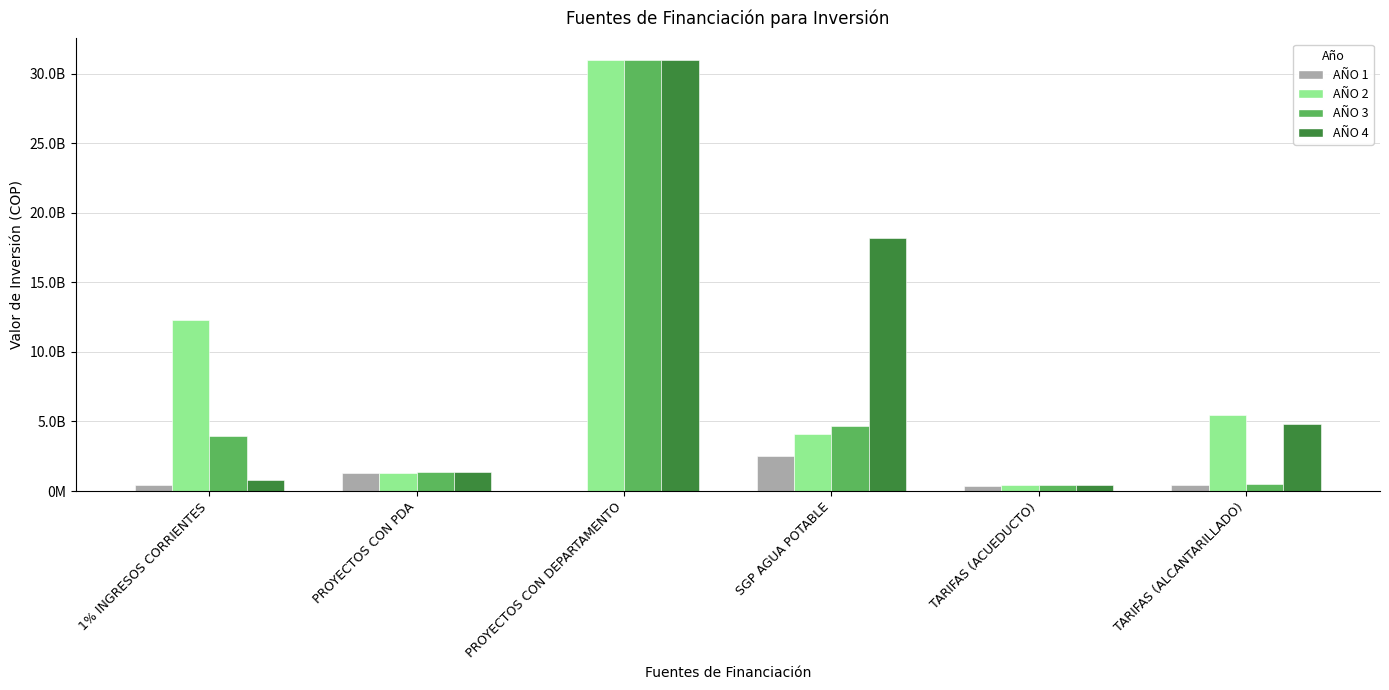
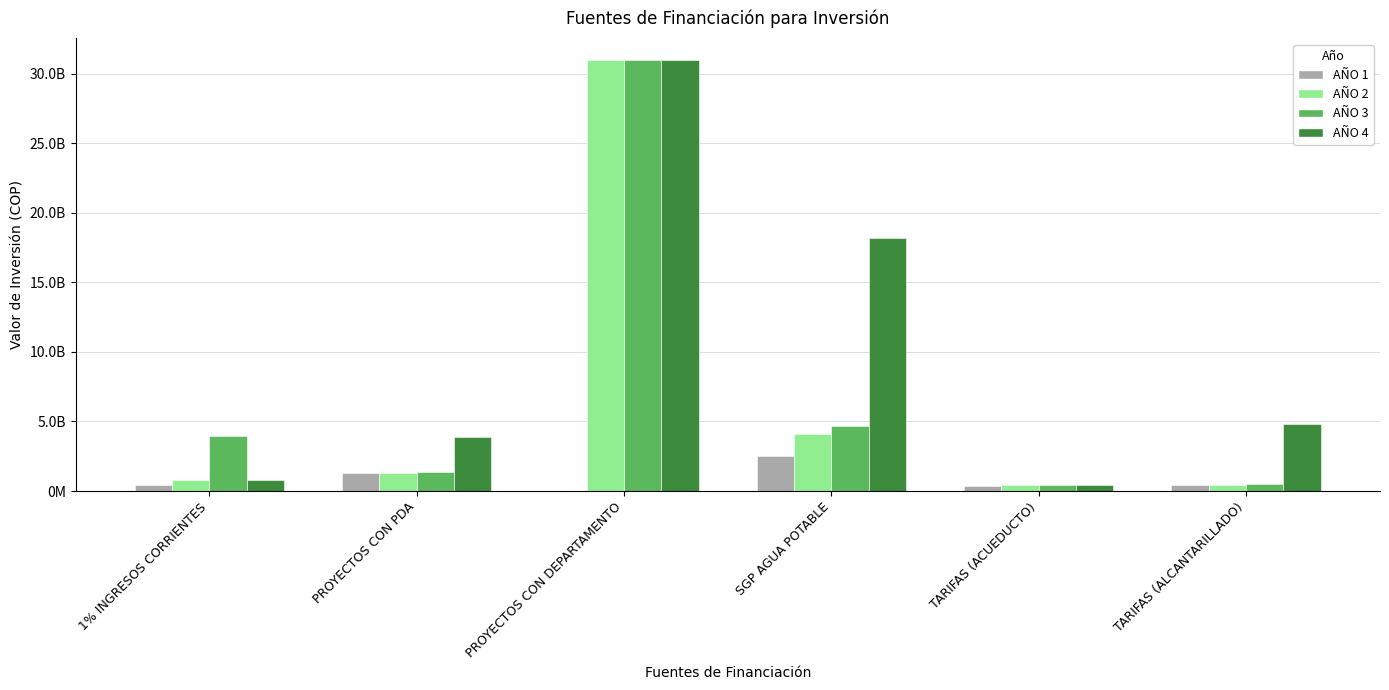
  {
    "AÑO 1": {
      "1% INGRESOS CORRIENTES": 500000000,
      "PROYECTOS CON PDA": 1300000000,
      "PROYECTOS CON DEPARTAMENTO": 0,
      "SGP AGUA POTABLE": 2500000000,
      "TARIFAS (ACUEDUCTO)": 400000000,
      "TARIFAS (ALCANTARILLADO)": 500000000
    },
    "AÑO 2": {
-     "1% INGRESOS CORRIENTES": 12300000000,
+     "1% INGRESOS CORRIENTES": 800000000,
      "PROYECTOS CON PDA": 1300000000,
      "PROYECTOS CON DEPARTAMENTO": 31000000000,
      "SGP AGUA POTABLE": 4100000000,
      "TARIFAS (ACUEDUCTO)": 400000000,
-     "TARIFAS (ALCANTARILLADO)": 5500000000
+     "TARIFAS (ALCANTARILLADO)": 500000000
    },
    "AÑO 3": {
      "1% INGRESOS CORRIENTES": 4000000000,
      "PROYECTOS CON PDA": 1300000000,
      "PROYECTOS CON DEPARTAMENTO": 31000000000,
      "SGP AGUA POTABLE": 4700000000,
      "TARIFAS (ACUEDUCTO)": 400000000,
      "TARIFAS (ALCANTARILLADO)": 500000000
    },
    "AÑO 4": {
      "1% INGRESOS CORRIENTES": 800000000,
-     "PROYECTOS CON PDA": 1400000000,
+     "PROYECTOS CON PDA": 3900000000,
      "PROYECTOS CON DEPARTAMENTO": 31000000000,
      "SGP AGUA POTABLE": 18200000000,
      "TARIFAS (ACUEDUCTO)": 400000000,
      "TARIFAS (ALCANTARILLADO)": 4800000000
    }
  }
